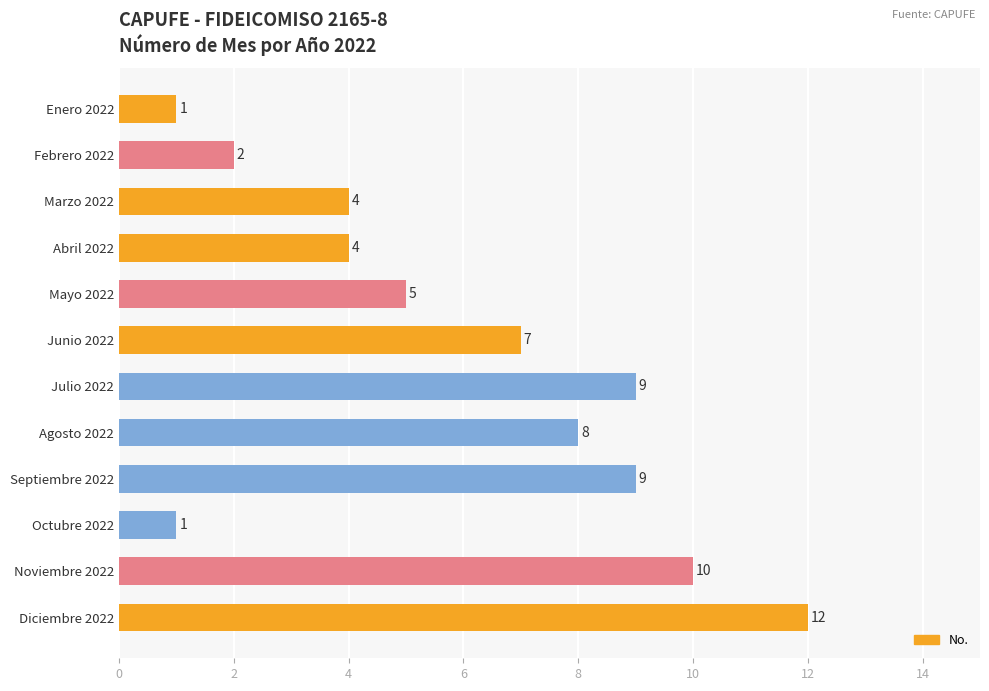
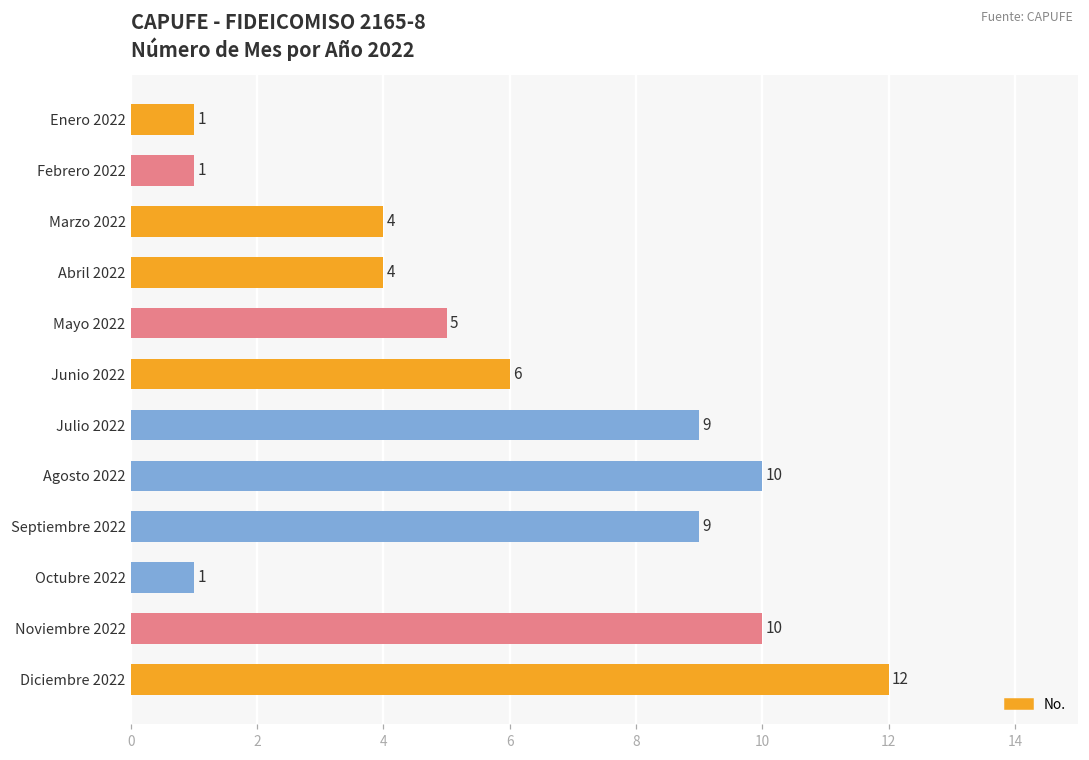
  {
    "Enero 2022": 1,
-   "Febrero 2022": 2,
+   "Febrero 2022": 1,
    "Marzo 2022": 4,
    "Abril 2022": 4,
    "Mayo 2022": 5,
-   "Junio 2022": 7,
+   "Junio 2022": 6,
    "Julio 2022": 9,
-   "Agosto 2022": 8,
+   "Agosto 2022": 10,
    "Septiembre 2022": 9,
    "Octubre 2022": 1,
    "Noviembre 2022": 10,
    "Diciembre 2022": 12
  }
